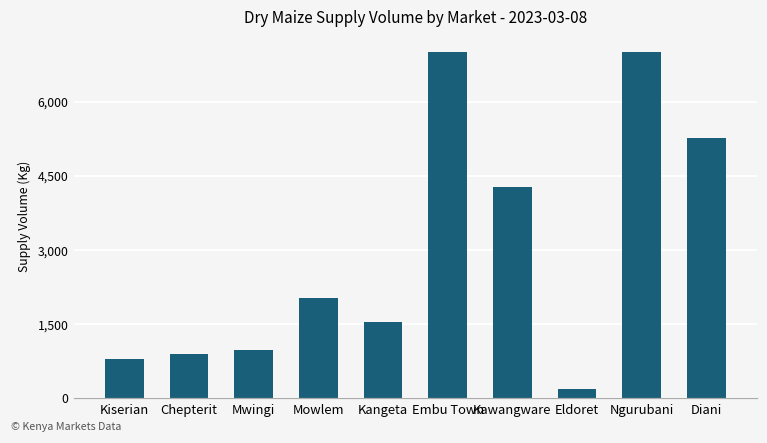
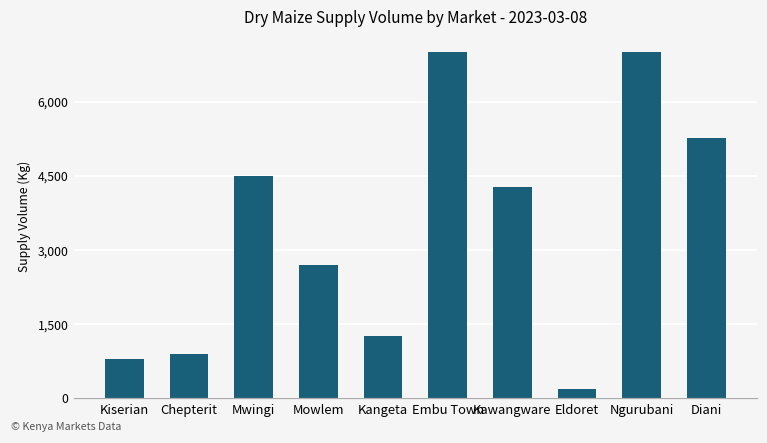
  {
    "Kiserian": "800",
    "Chepterit": "900",
-   "Mwingi": "1,000",
-   "Mowlem": "2,000",
-   "Kangeta": "1,500",
+   "Mwingi": "4,500",
+   "Mowlem": "2,700",
+   "Kangeta": "1,300",
    "Kawangware": "4,300",
    "Eldoret": "200",
    "Ngurubani": "7,000",
    "Diani": "5,300"
  }
